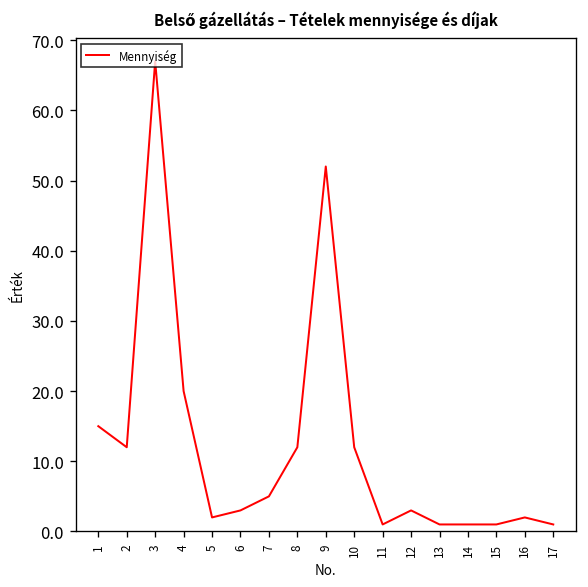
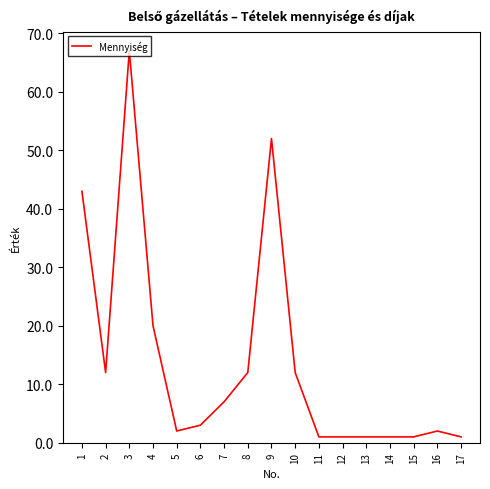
  {
-   "1": 15,
+   "1": 43,
    "2": 12,
    "4": 20,
    "5": 2,
    "6": 3,
-   "7": 5,
+   "7": 7,
    "8": 12,
    "9": 52,
    "10": 12,
    "11": 1,
-   "12": 3,
+   "12": 1,
    "13": 1,
    "14": 1,
    "15": 1,
    "16": 2,
    "17": 1
  }
